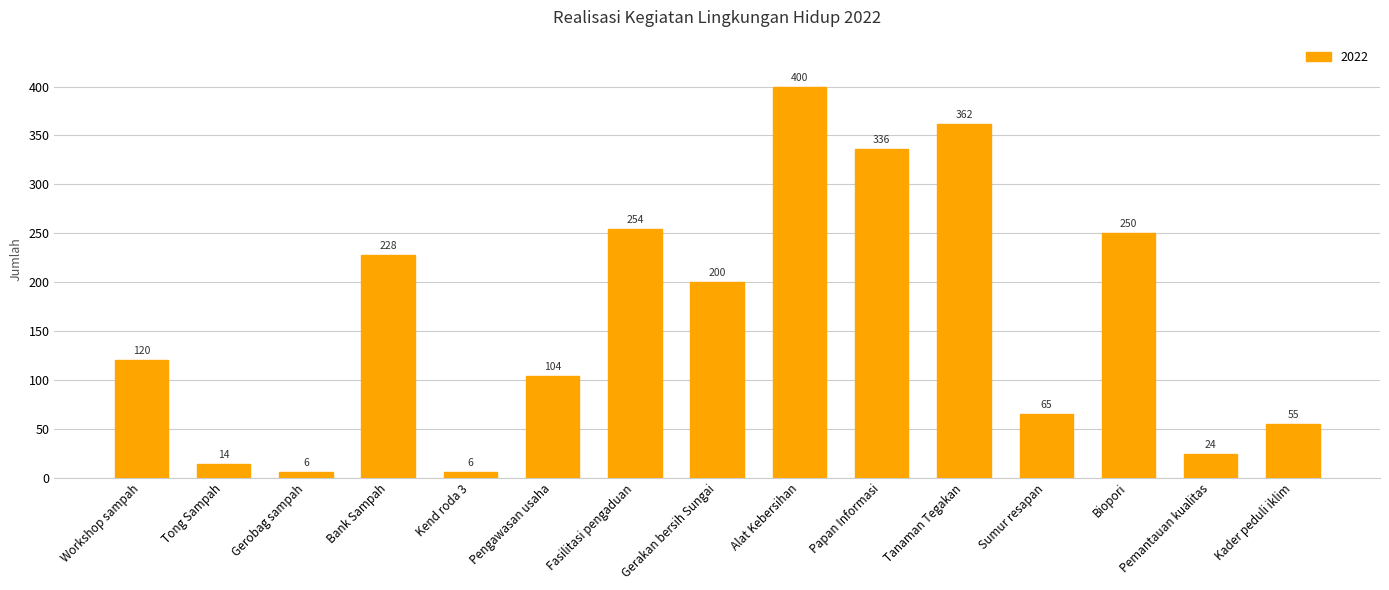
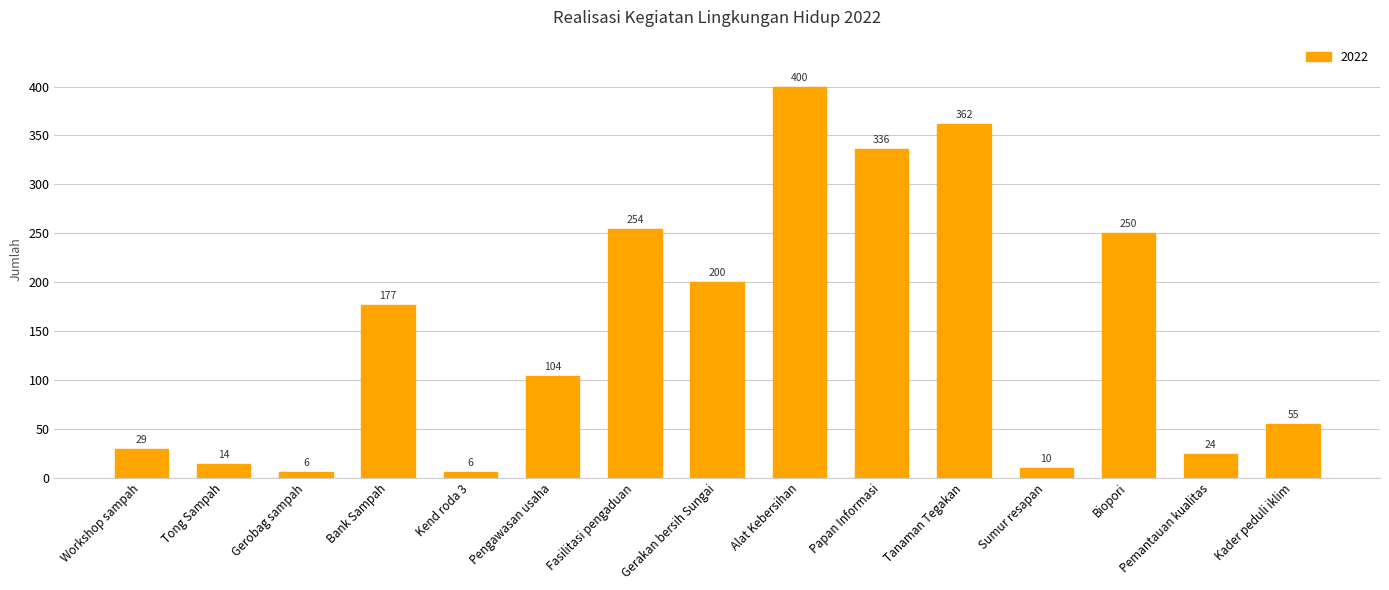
  {
-   "Workshop sampah": 120,
+   "Workshop sampah": 29,
    "Tong Sampah": 14,
    "Gerobag sampah": 6,
-   "Bank Sampah": 228,
+   "Bank Sampah": 177,
    "Kend roda 3": 6,
    "Pengawasan usaha": 104,
    "Fasilitasi pengaduan": 254,
    "Gerakan bersih Sungai": 200,
    "Alat Kebersihan": 400,
    "Papan Informasi": 336,
    "Tanaman Tegakan": 362,
-   "Sumur resapan": 65,
+   "Sumur resapan": 10,
    "Biopori": 250,
    "Pemantauan kualitas": 24,
    "Kader peduli iklim": 55
  }
